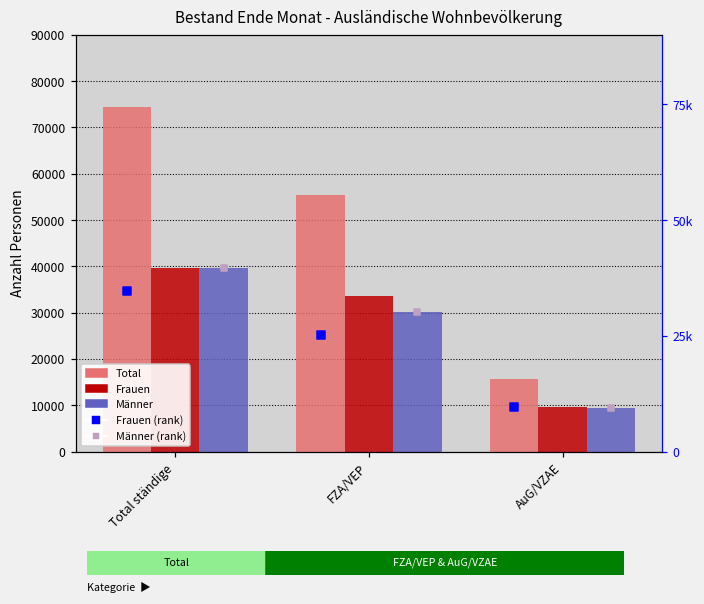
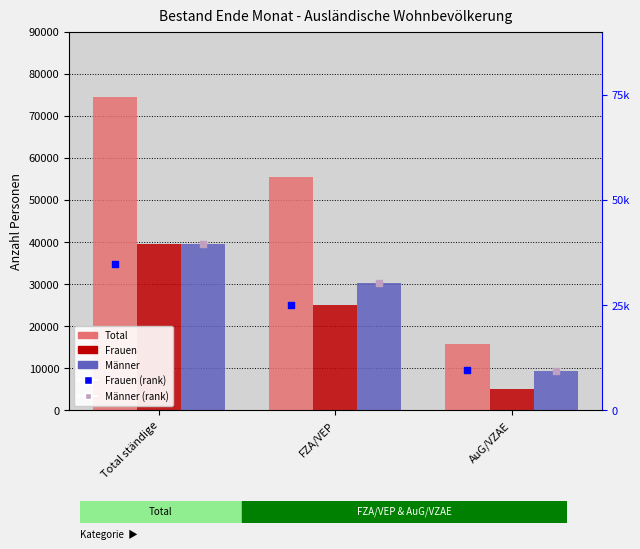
  {
    "Total": {
      "Total ständige": 74000,
      "FZA/VEP": 55000,
      "AuG/VZAE": 16000
    },
    "Frauen": {
      "Total ständige": 40000,
-     "FZA/VEP": 34000,
-     "AuG/VZAE": 10000
+     "FZA/VEP": 25000,
+     "AuG/VZAE": 5000
    }
  }
